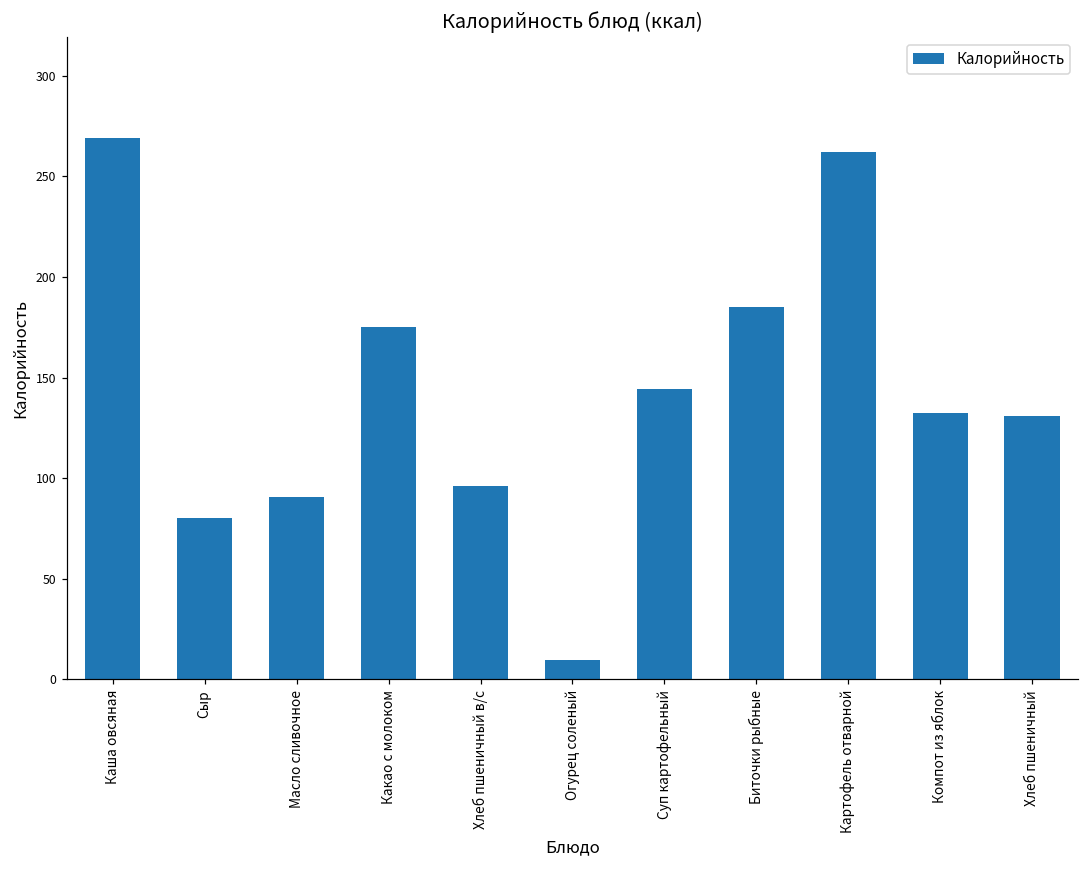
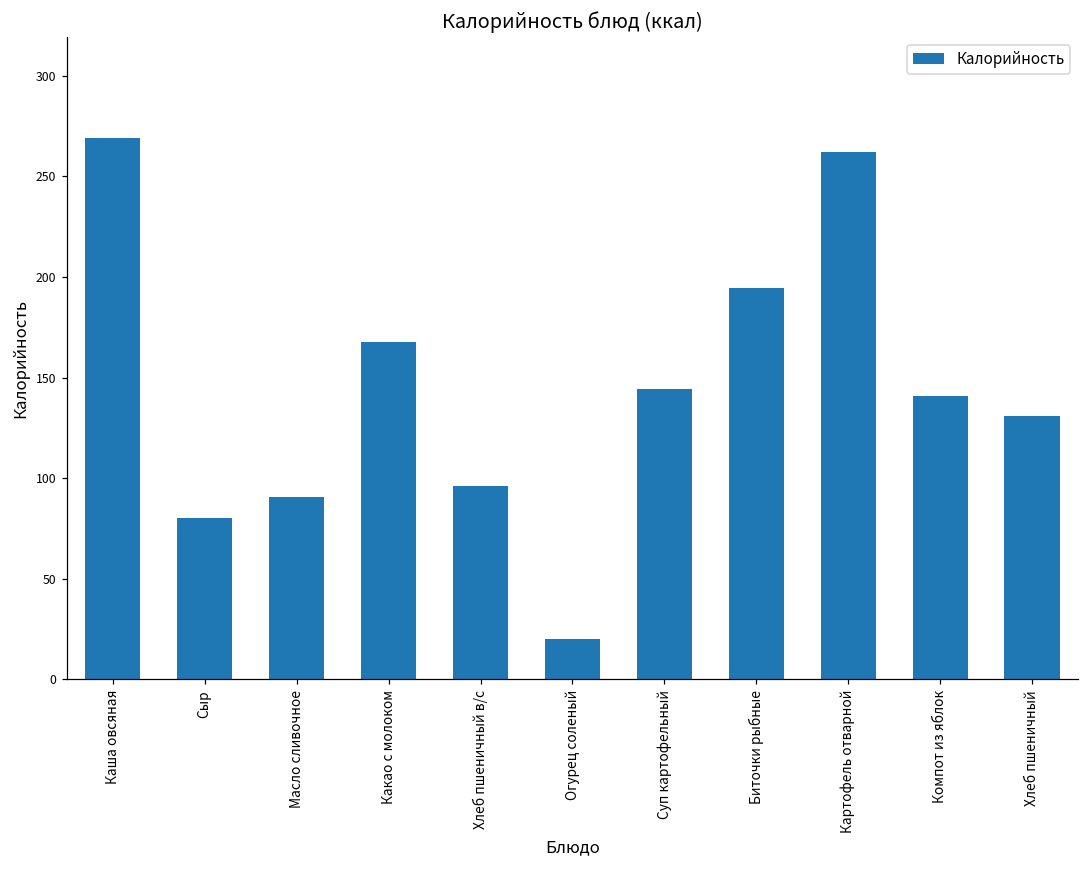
  {
    "Каша овсяная": 269,
    "Сыр": 80,
    "Масло сливочное": 90,
-   "Какао с молоком": 175,
+   "Какао с молоком": 168,
    "Хлеб пшеничный в/с": 96,
-   "Огурец соленый": 10,
+   "Огурец соленый": 20,
    "Суп картофельный": 144,
-   "Биточки рыбные": 185,
+   "Биточки рыбные": 195,
    "Картофель отварной": 262,
-   "Компот из яблок": 133,
+   "Компот из яблок": 141,
    "Хлеб пшеничный": 131
  }
